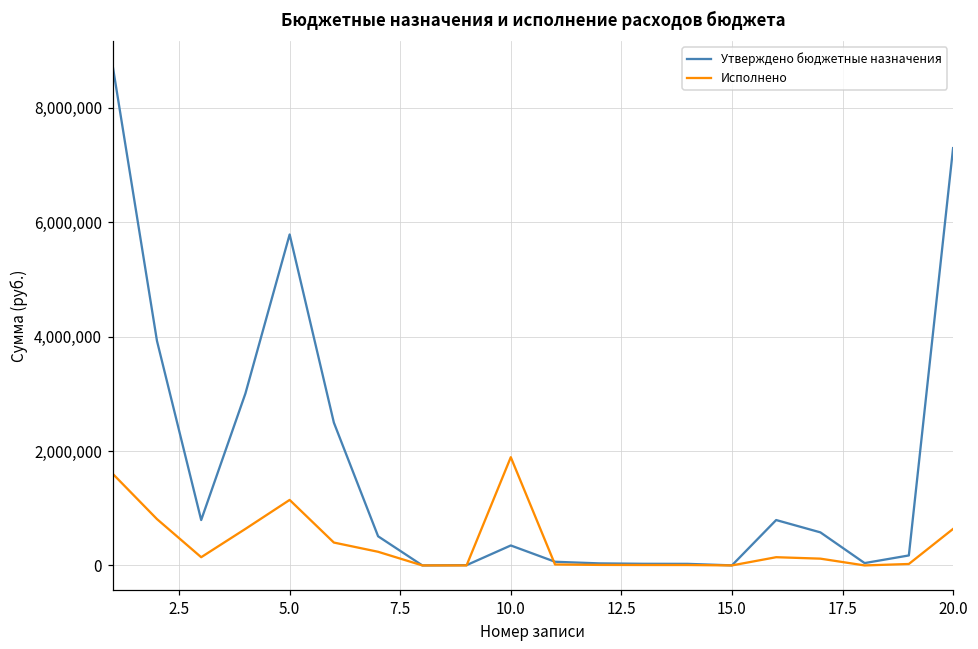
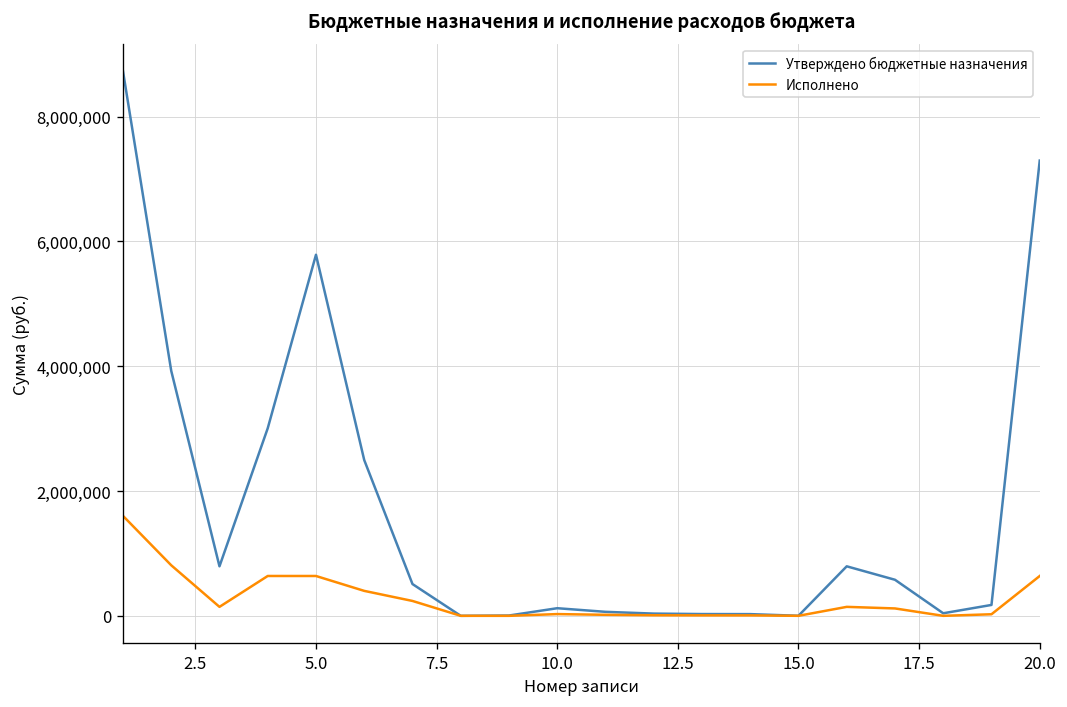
  {
    "Утверждено бюджетные назначения": {
      "5.0": "5,800,000",
-     "10.0": "300,000",
+     "10.0": "100,000",
      "20.0": "7,300,000"
    },
    "Исполнено": {
-     "5.0": "1,100,000",
-     "10.0": "1,900,000",
+     "5.0": "600,000",
+     "10.0": "0",
      "20.0": "600,000"
    }
  }
